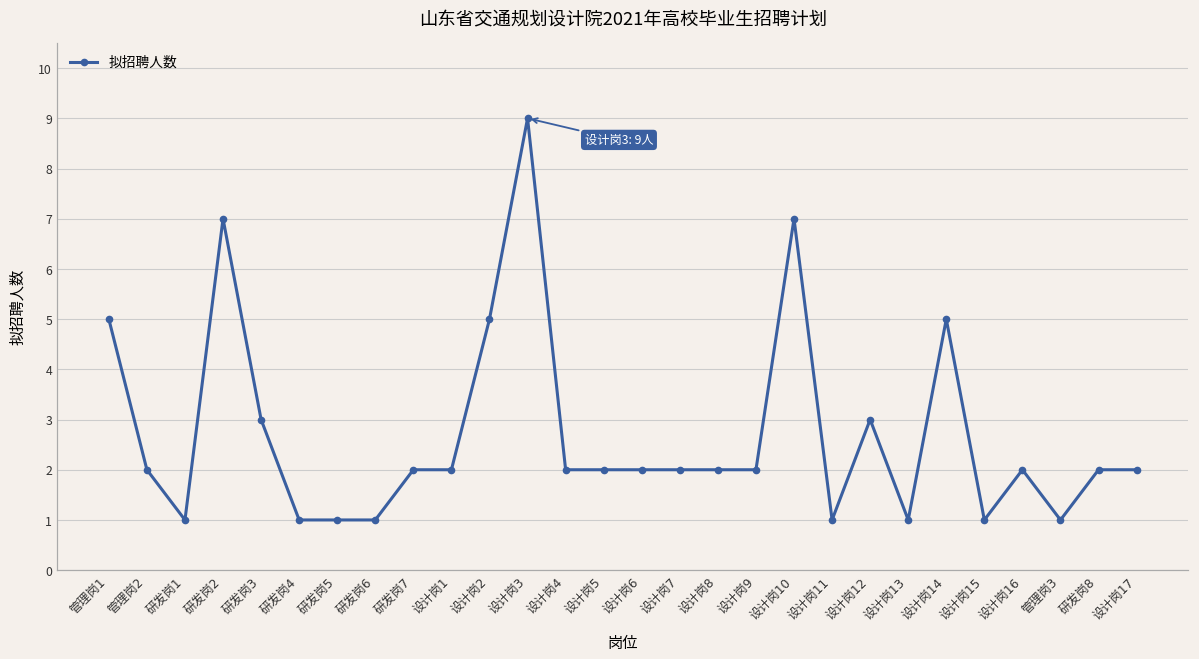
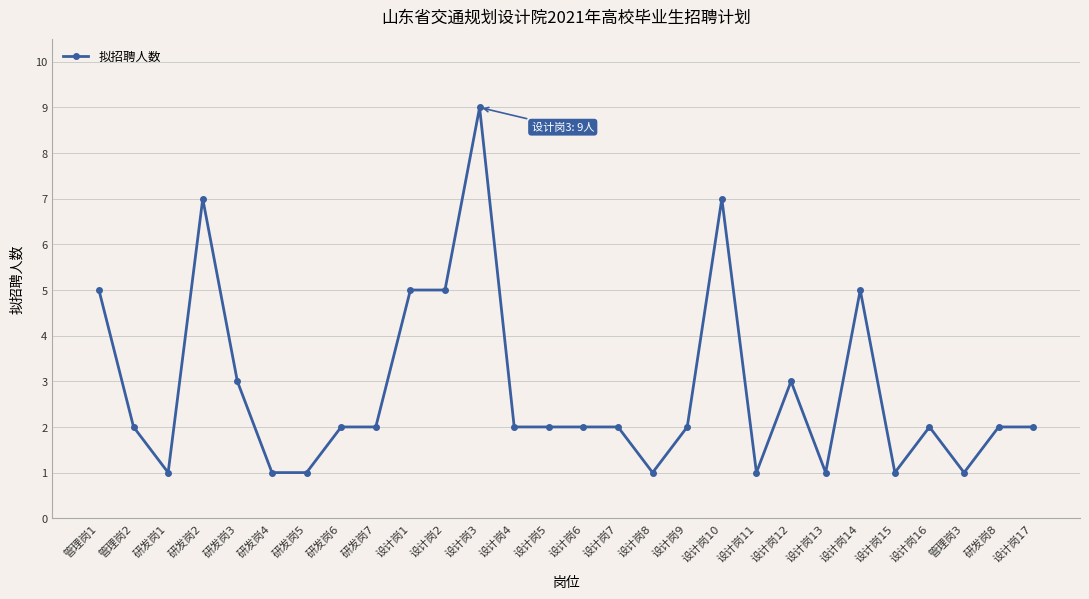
  {
    "管理岗1": 5,
    "管理岗2": 2,
    "研发岗1": 1,
    "研发岗2": 7,
    "研发岗3": 3,
    "研发岗4": 1,
    "研发岗5": 1,
-   "研发岗6": 1,
+   "研发岗6": 2,
    "研发岗7": 2,
-   "设计岗1": 2,
+   "设计岗1": 5,
    "设计岗2": 5,
    "设计岗3": 9,
    "设计岗4": 2,
    "设计岗5": 2,
    "设计岗6": 2,
    "设计岗7": 2,
-   "设计岗8": 2,
+   "设计岗8": 1,
    "设计岗9": 2,
    "设计岗10": 7,
    "设计岗11": 1,
    "设计岗12": 3,
    "设计岗13": 1,
    "设计岗14": 5,
    "设计岗15": 1,
    "设计岗16": 2,
    "管理岗3": 1,
    "研发岗8": 2,
    "设计岗17": 2
  }
